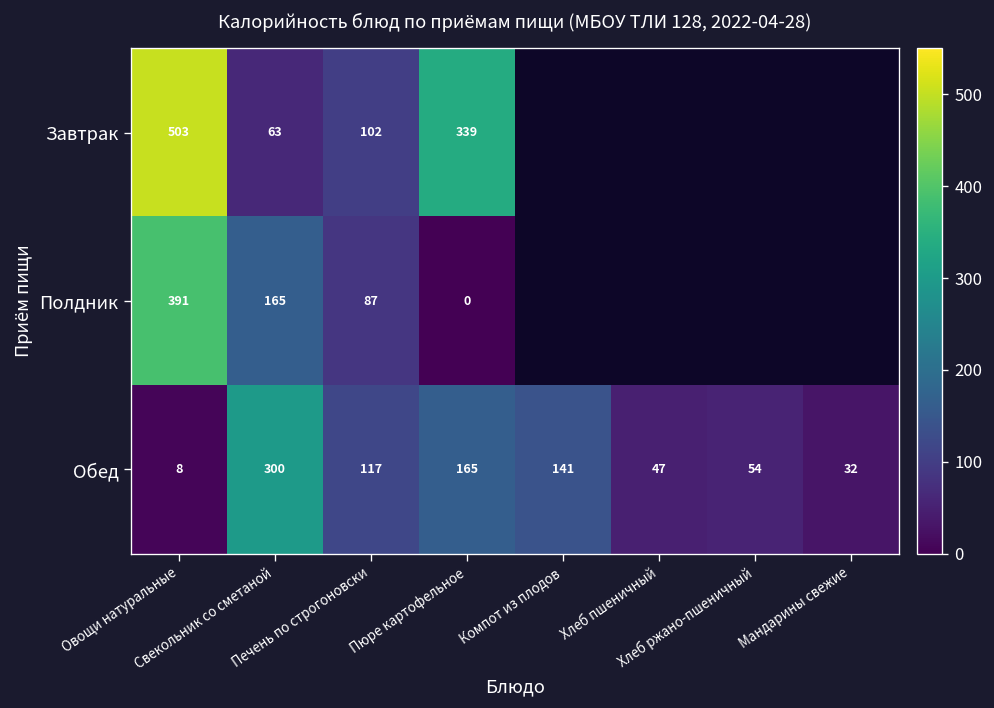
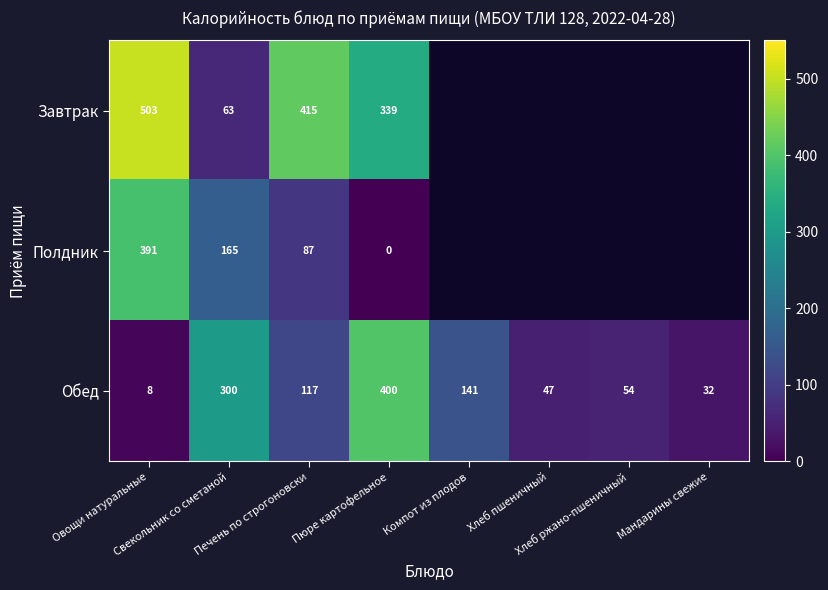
  {
    "Завтрак": {
      "Овощи натуральные": 503,
      "Свекольник со сметаной": 63,
-     "Печень по строгоновски": 102,
+     "Печень по строгоновски": 415,
      "Пюре картофельное": 339
    },
    "Полдник": {
      "Овощи натуральные": 391,
      "Свекольник со сметаной": 165,
      "Печень по строгоновски": 87,
      "Пюре картофельное": 0
    },
    "Обед": {
      "Овощи натуральные": 8,
      "Свекольник со сметаной": 300,
      "Печень по строгоновски": 117,
-     "Пюре картофельное": 165,
+     "Пюре картофельное": 400,
      "Компот из плодов": 141,
      "Хлеб пшеничный": 47,
      "Хлеб ржано-пшеничный": 54,
      "Мандарины свежие": 32
    }
  }
